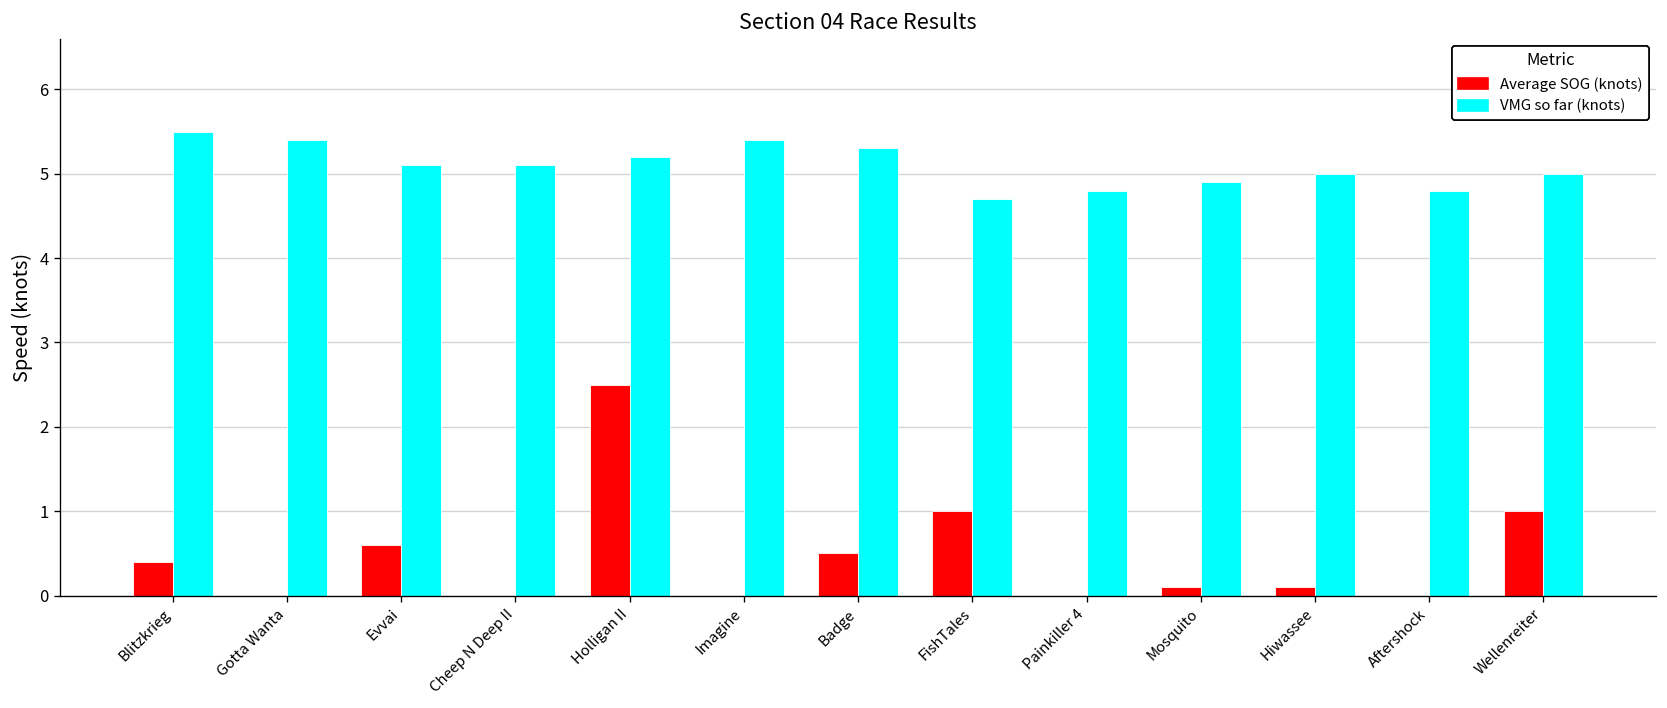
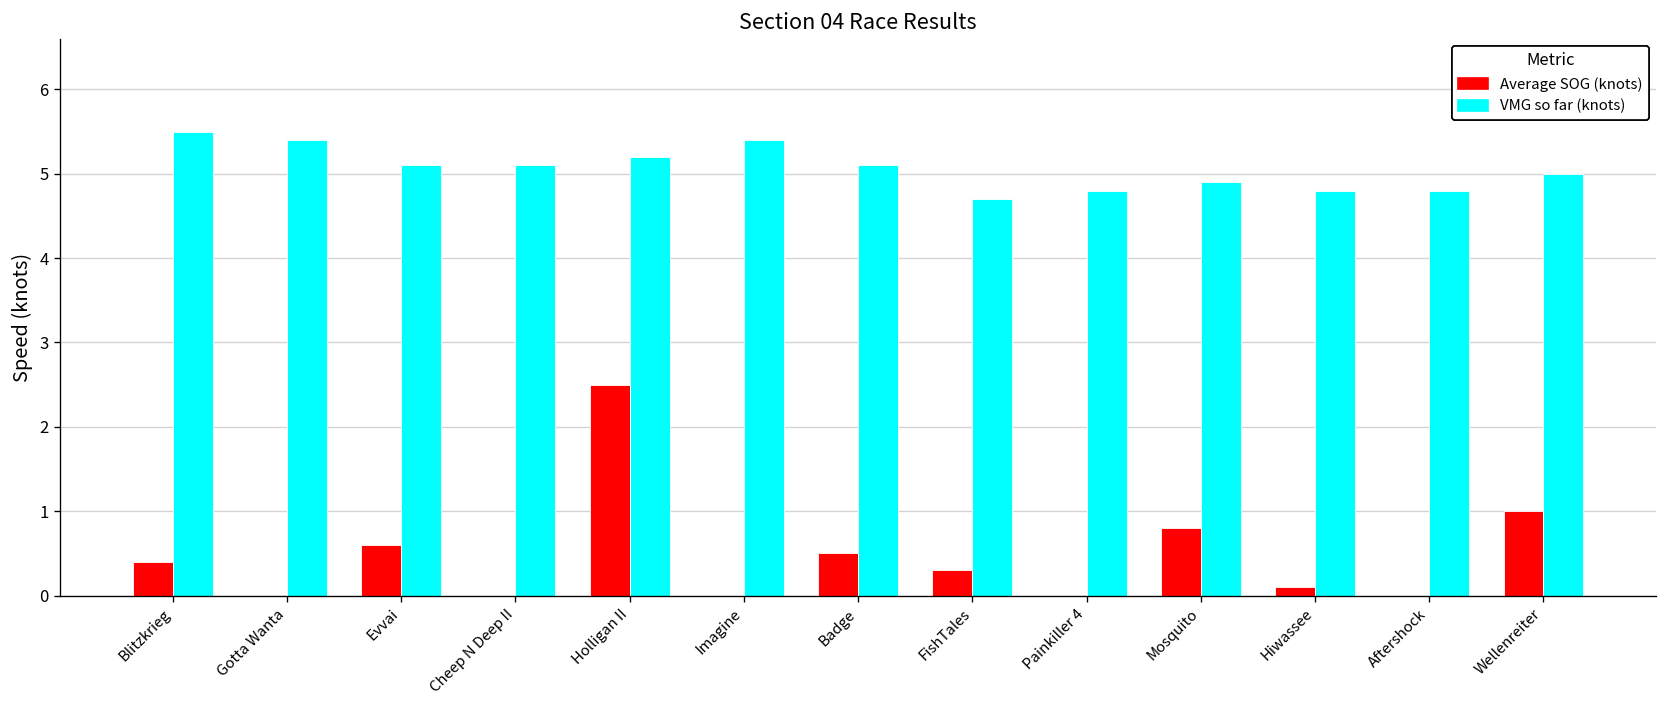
  {
    "Average SOG (knots)": {
      "Blitzkrieg": 0.4,
      "Gotta Wanta": 0.0,
      "Evvai": 0.6,
      "Cheep N Deep II": 0.0,
      "Holligan II": 2.5,
      "Imagine": 0.0,
      "Badge": 0.5,
-     "FishTales": 1.0,
+     "FishTales": 0.3,
      "Painkiller 4": 0.0,
-     "Mosquito": 0.1,
+     "Mosquito": 0.8,
      "Hiwassee": 0.1,
      "Aftershock": 0.0,
      "Wellenreiter": 1.0
    },
    "VMG so far (knots)": {
      "Blitzkrieg": 5.5,
      "Gotta Wanta": 5.4,
      "Evvai": 5.1,
      "Cheep N Deep II": 5.1,
      "Holligan II": 5.2,
      "Imagine": 5.4,
-     "Badge": 5.3,
+     "Badge": 5.1,
      "FishTales": 4.7,
      "Painkiller 4": 4.8,
      "Mosquito": 4.9,
-     "Hiwassee": 5.0,
+     "Hiwassee": 4.8,
      "Aftershock": 4.8,
      "Wellenreiter": 5.0
    }
  }
